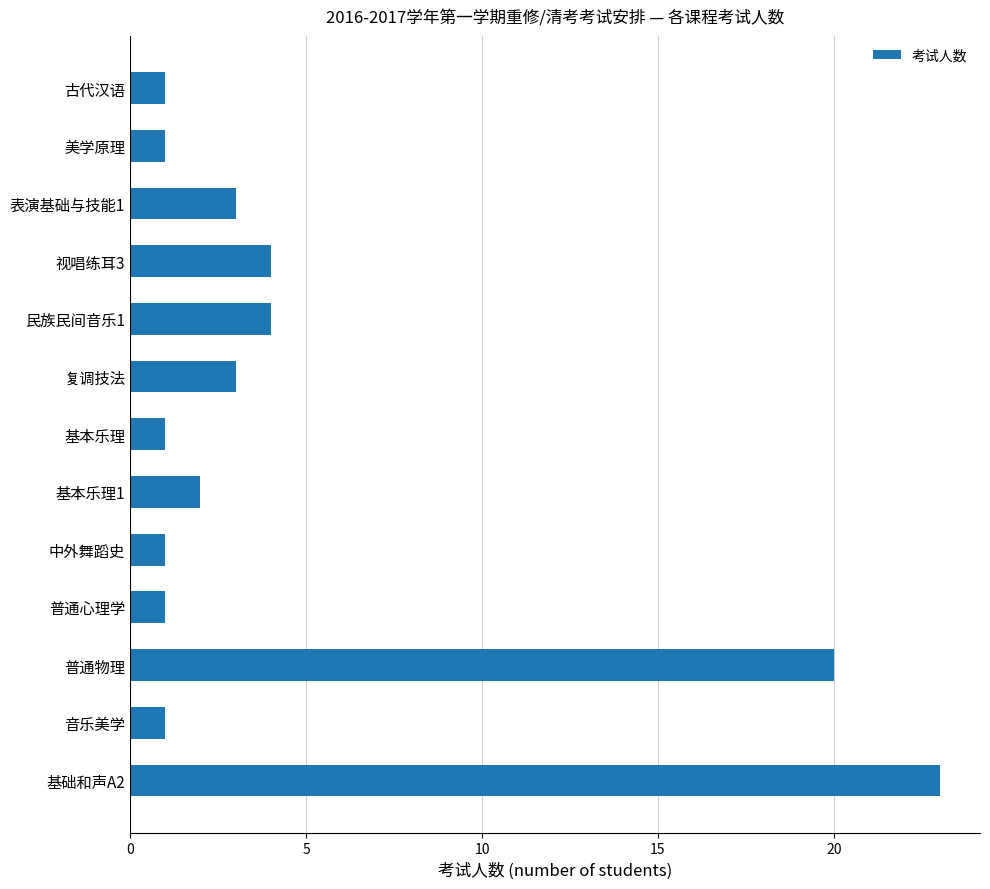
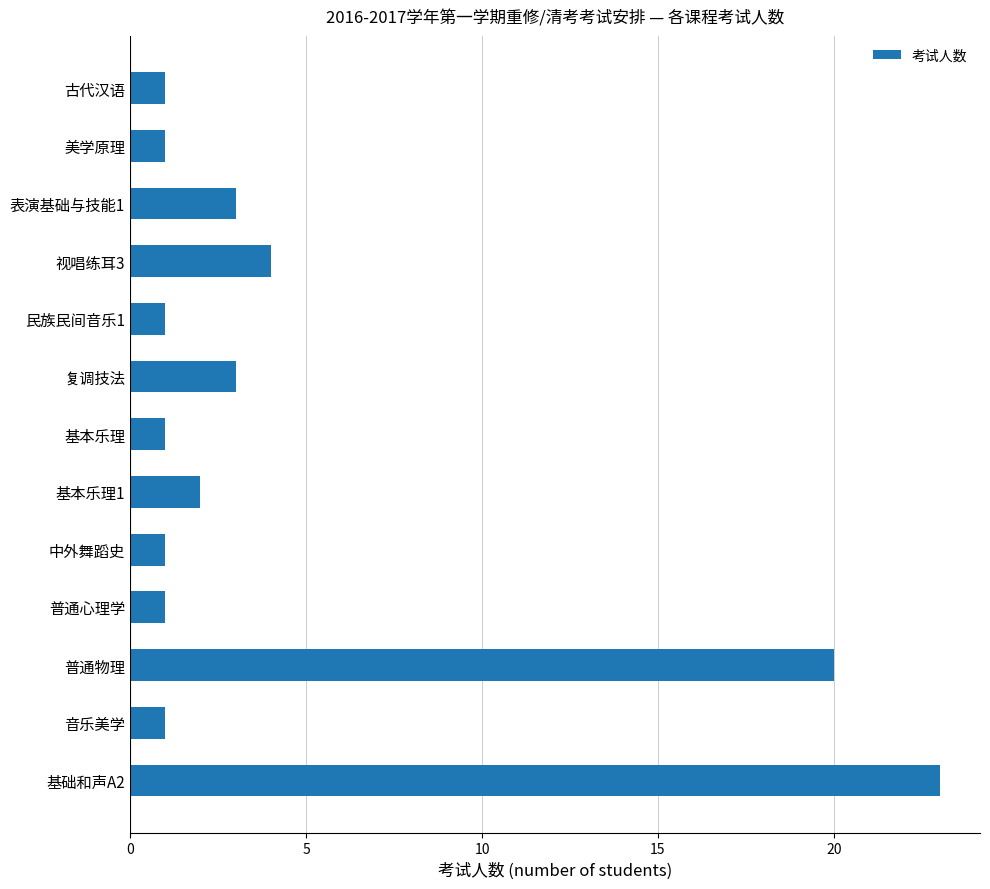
  {
    "古代汉语": 1,
    "美学原理": 1,
    "表演基础与技能1": 3,
    "视唱练耳3": 4,
-   "民族民间音乐1": 4,
+   "民族民间音乐1": 1,
    "复调技法": 3,
    "基本乐理": 1,
    "基本乐理1": 2,
    "中外舞蹈史": 1,
    "普通心理学": 1,
    "普通物理": 20,
    "音乐美学": 1,
    "基础和声A2": 23
  }
